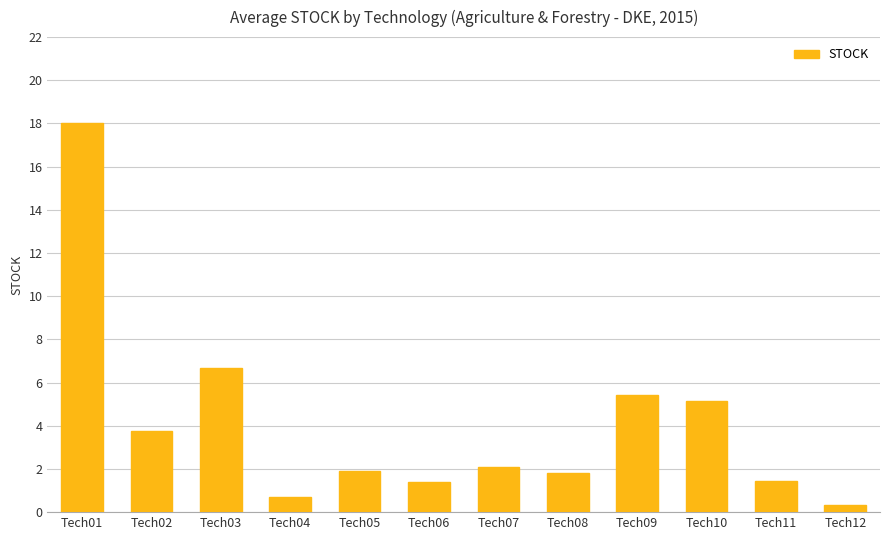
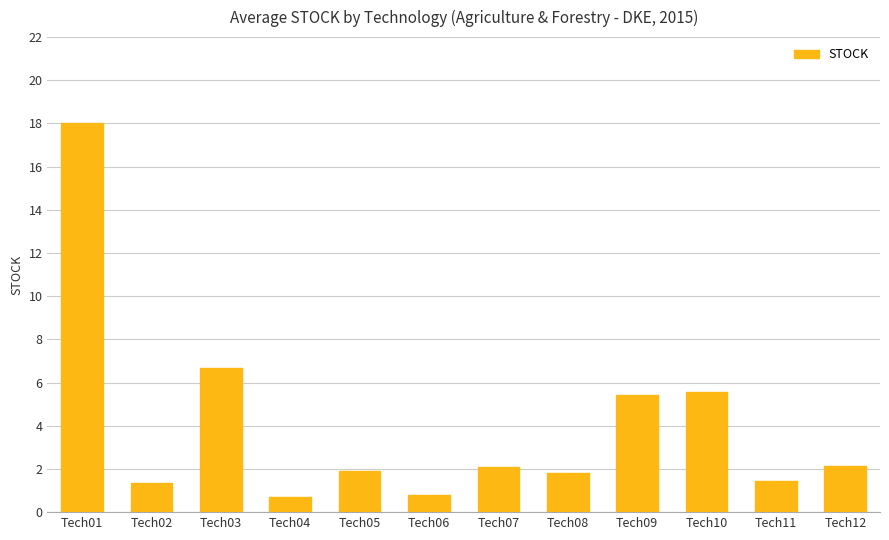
  {
    "Tech01": 18.0,
-   "Tech02": 3.8,
+   "Tech02": 1.3,
    "Tech03": 6.7,
    "Tech04": 0.7,
    "Tech05": 1.9,
-   "Tech06": 1.4,
+   "Tech06": 0.8,
    "Tech07": 2.1,
    "Tech08": 1.8,
    "Tech09": 5.4,
-   "Tech10": 5.2,
+   "Tech10": 5.6,
    "Tech11": 1.5,
-   "Tech12": 0.3
+   "Tech12": 2.1
  }
